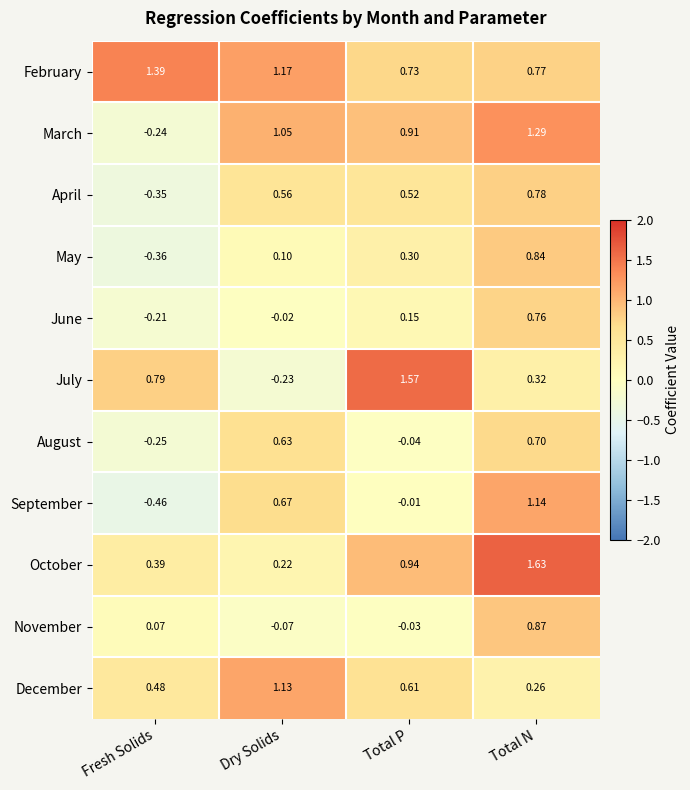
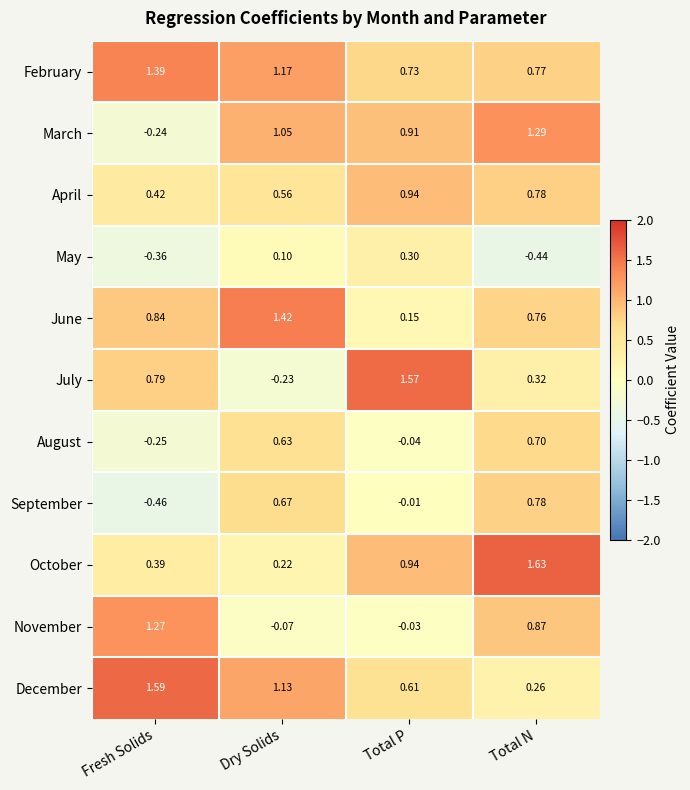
  {
    "February": {
      "Fresh Solids": 1.39,
      "Dry Solids": 1.17,
      "Total P": 0.73,
      "Total N": 0.77
    },
    "March": {
      "Fresh Solids": -0.24,
      "Dry Solids": 1.05,
      "Total P": 0.91,
      "Total N": 1.29
    },
    "April": {
-     "Fresh Solids": -0.35,
+     "Fresh Solids": 0.42,
      "Dry Solids": 0.56,
-     "Total P": 0.52,
+     "Total P": 0.94,
      "Total N": 0.78
    },
    "May": {
      "Fresh Solids": -0.36,
      "Dry Solids": 0.10,
      "Total P": 0.30,
-     "Total N": 0.84
+     "Total N": -0.44
    },
    "June": {
-     "Fresh Solids": -0.21,
-     "Dry Solids": -0.02,
+     "Fresh Solids": 0.84,
+     "Dry Solids": 1.42,
      "Total P": 0.15,
      "Total N": 0.76
    },
    "July": {
      "Fresh Solids": 0.79,
      "Dry Solids": -0.23,
      "Total P": 1.57,
      "Total N": 0.32
    },
    "August": {
      "Fresh Solids": -0.25,
      "Dry Solids": 0.63,
      "Total P": -0.04,
      "Total N": 0.70
    },
    "September": {
      "Fresh Solids": -0.46,
      "Dry Solids": 0.67,
      "Total P": -0.01,
-     "Total N": 1.14
+     "Total N": 0.78
    },
    "October": {
      "Fresh Solids": 0.39,
      "Dry Solids": 0.22,
      "Total P": 0.94,
      "Total N": 1.63
    },
    "November": {
-     "Fresh Solids": 0.07,
+     "Fresh Solids": 1.27,
      "Dry Solids": -0.07,
      "Total P": -0.03,
      "Total N": 0.87
    },
    "December": {
-     "Fresh Solids": 0.48,
+     "Fresh Solids": 1.59,
      "Dry Solids": 1.13,
      "Total P": 0.61,
      "Total N": 0.26
    }
  }
